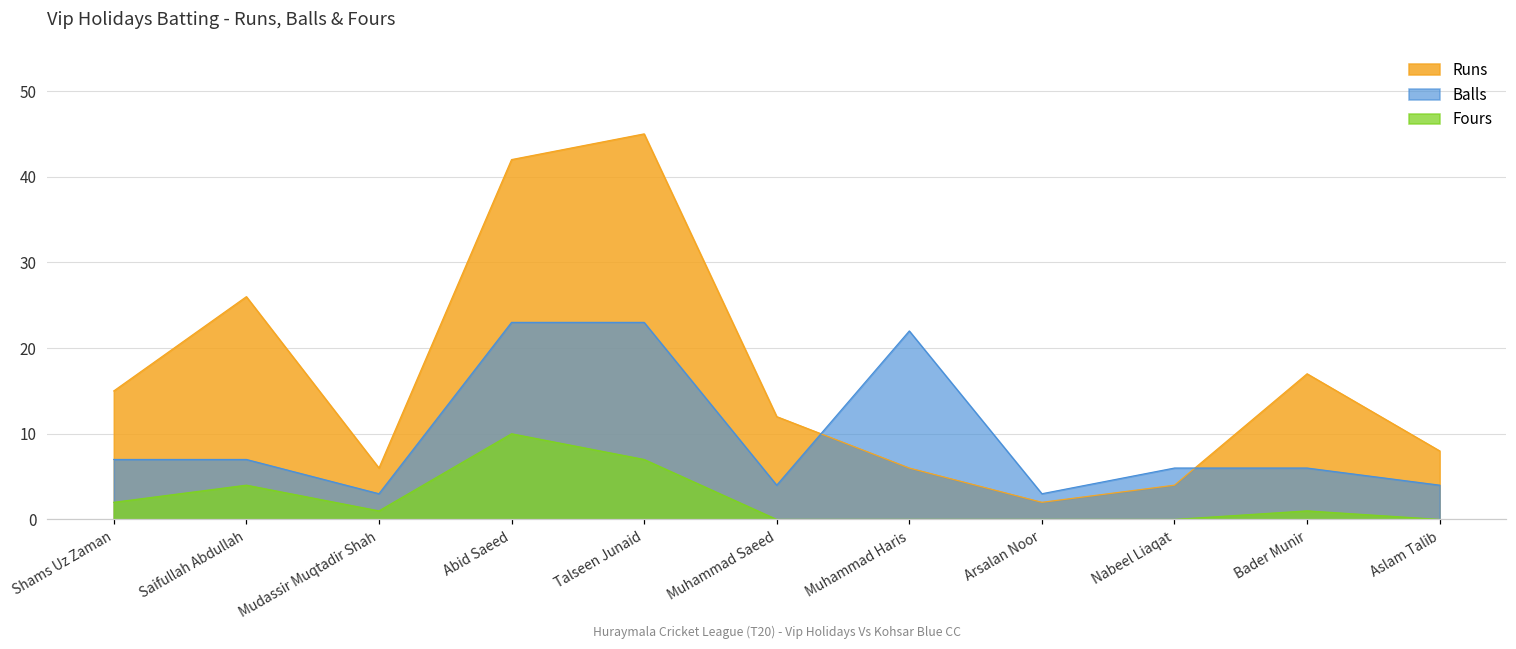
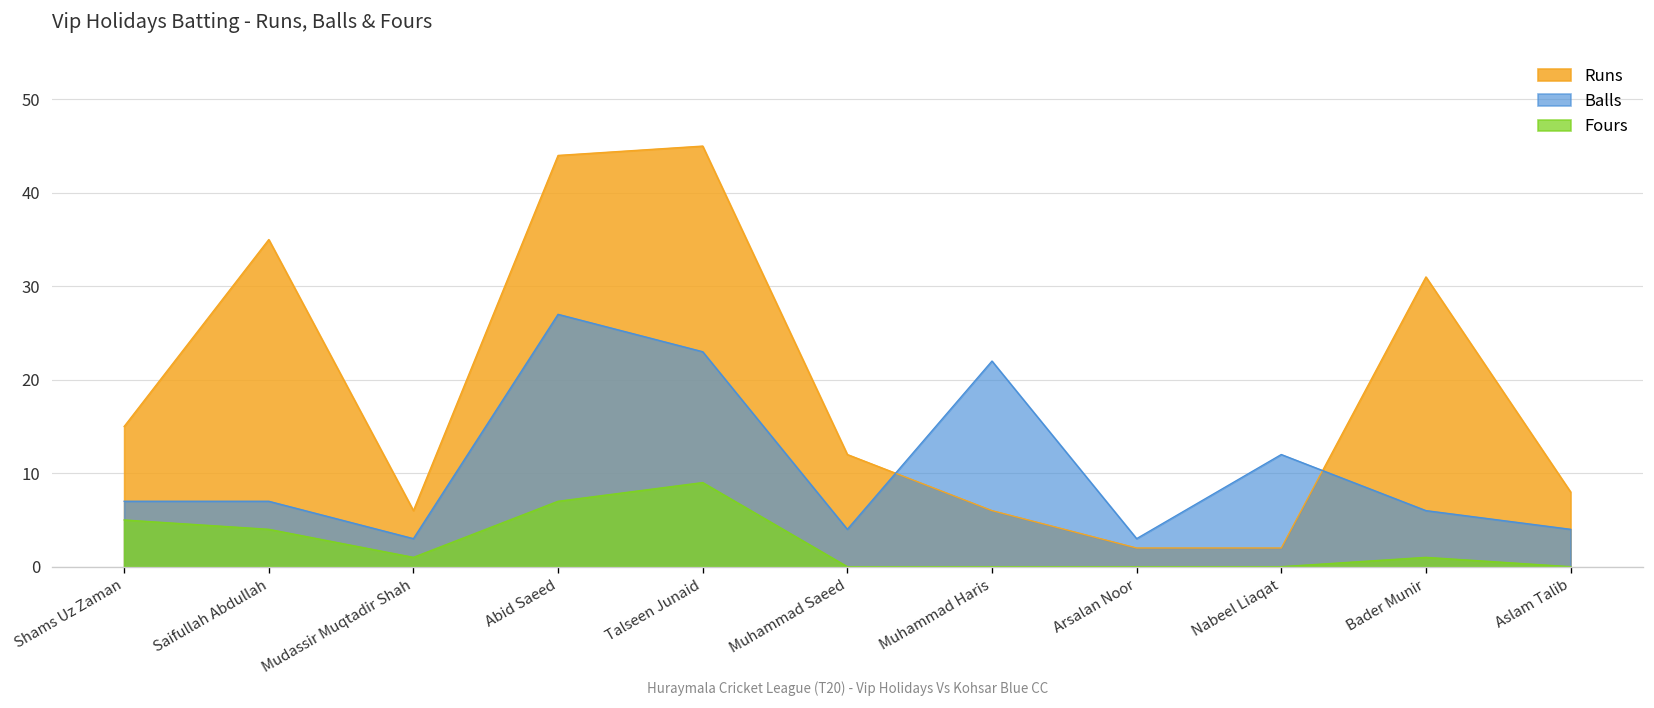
  {
    "Runs": {
      "Shams Uz Zaman": 15,
-     "Saifullah Abdullah": 26,
+     "Saifullah Abdullah": 35,
      "Mudassir Muqtadir Shah": 6,
-     "Abid Saeed": 42,
+     "Abid Saeed": 44,
      "Talseen Junaid": 45,
      "Muhammad Saeed": 12,
      "Muhammad Haris": 6,
      "Arsalan Noor": 2,
-     "Nabeel Liaqat": 4,
-     "Bader Munir": 17,
+     "Nabeel Liaqat": 2,
+     "Bader Munir": 31,
      "Aslam Talib": 8
    },
    "Balls": {
      "Shams Uz Zaman": 7,
      "Saifullah Abdullah": 7,
      "Mudassir Muqtadir Shah": 3,
-     "Abid Saeed": 23,
+     "Abid Saeed": 27,
      "Talseen Junaid": 23,
      "Muhammad Saeed": 4,
      "Muhammad Haris": 22,
      "Arsalan Noor": 3,
-     "Nabeel Liaqat": 6,
+     "Nabeel Liaqat": 12,
      "Bader Munir": 6,
      "Aslam Talib": 4
    },
    "Fours": {
-     "Shams Uz Zaman": 2,
+     "Shams Uz Zaman": 5,
      "Saifullah Abdullah": 4,
      "Mudassir Muqtadir Shah": 1,
-     "Abid Saeed": 10,
-     "Talseen Junaid": 7,
+     "Abid Saeed": 7,
+     "Talseen Junaid": 9,
      "Muhammad Saeed": 0,
      "Muhammad Haris": 0,
      "Arsalan Noor": 0,
      "Nabeel Liaqat": 0,
      "Bader Munir": 1,
      "Aslam Talib": 0
    }
  }
